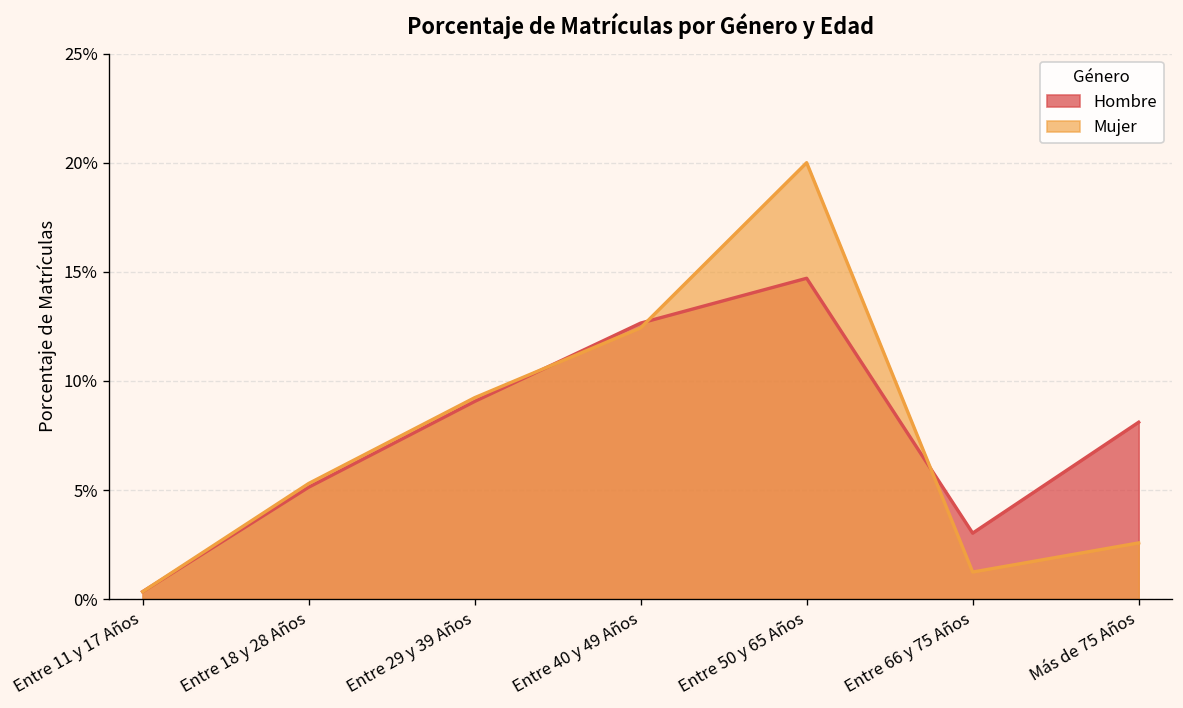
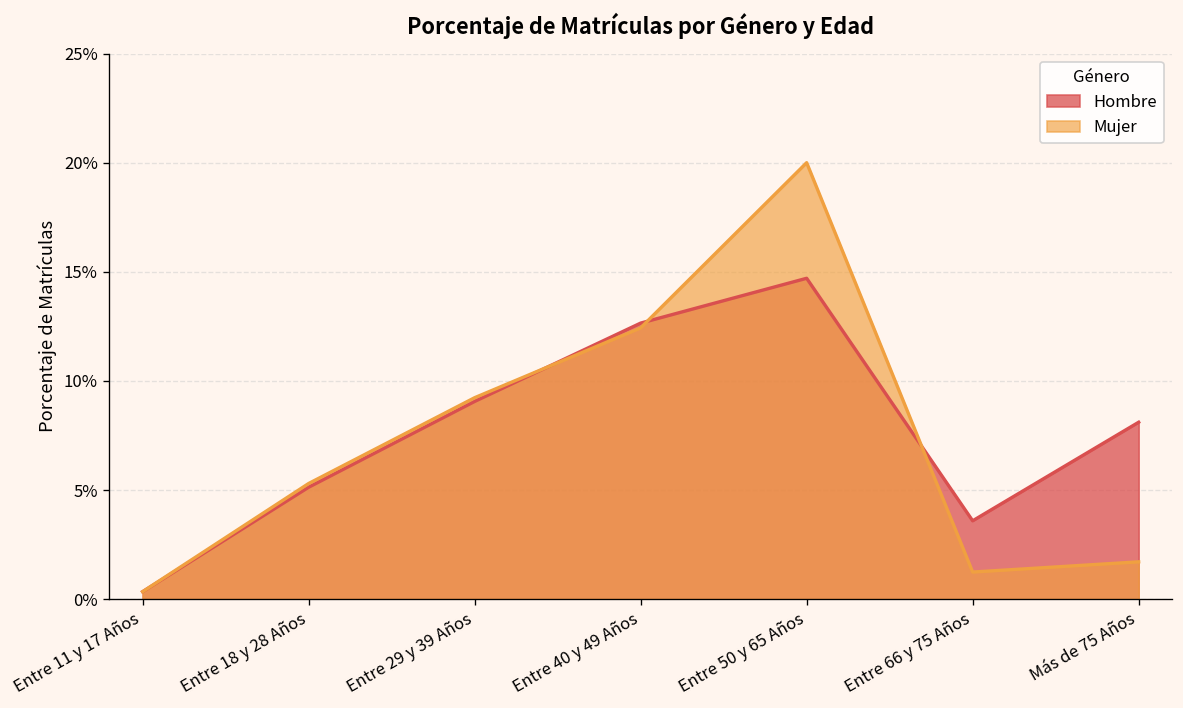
  {
    "Hombre": {
      "Entre 18 y 28 Años": "5.1%",
      "Entre 29 y 39 Años": "9.1%",
      "Entre 40 y 49 Años": "12.6%",
      "Entre 50 y 65 Años": "14.7%",
-     "Entre 66 y 75 Años": "3.0%",
+     "Entre 66 y 75 Años": "3.6%",
      "Más de 75 Años": "8.1%"
    },
    "Mujer": {
      "Entre 18 y 28 Años": "5.3%",
      "Entre 29 y 39 Años": "9.2%",
      "Entre 40 y 49 Años": "12.4%",
      "Entre 50 y 65 Años": "20.0%",
      "Entre 66 y 75 Años": "1.2%",
-     "Más de 75 Años": "2.6%"
+     "Más de 75 Años": "1.7%"
    }
  }
